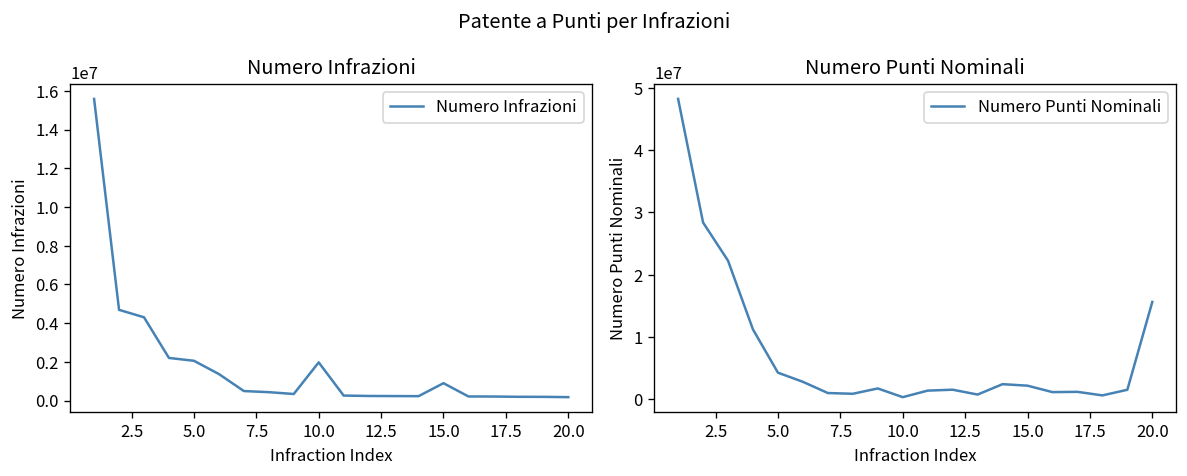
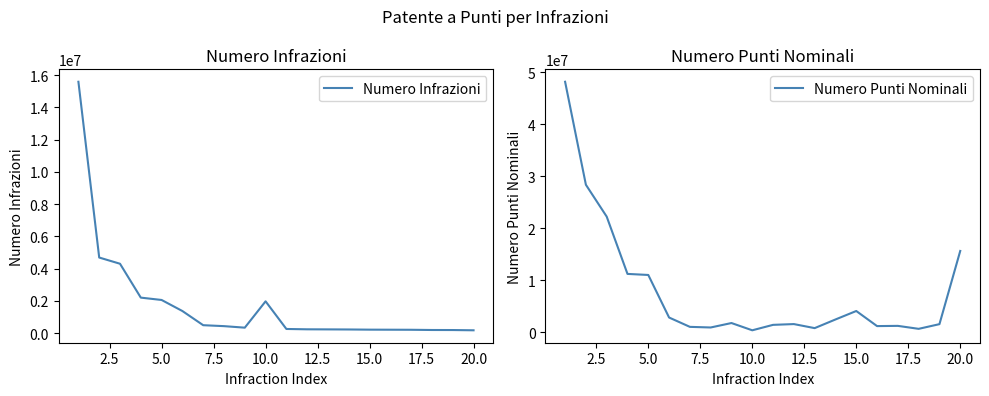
  {
    "Numero Infrazioni": {
      "5.0": 2100000,
      "10.0": 2000000,
-     "15.0": 900000,
+     "15.0": 200000,
      "20.0": 200000
    },
    "Numero Punti Nominali": {
-     "5.0": 4000000,
+     "5.0": 11000000,
      "10.0": 0,
-     "15.0": 2000000,
+     "15.0": 4000000,
      "20.0": 16000000
    }
  }
